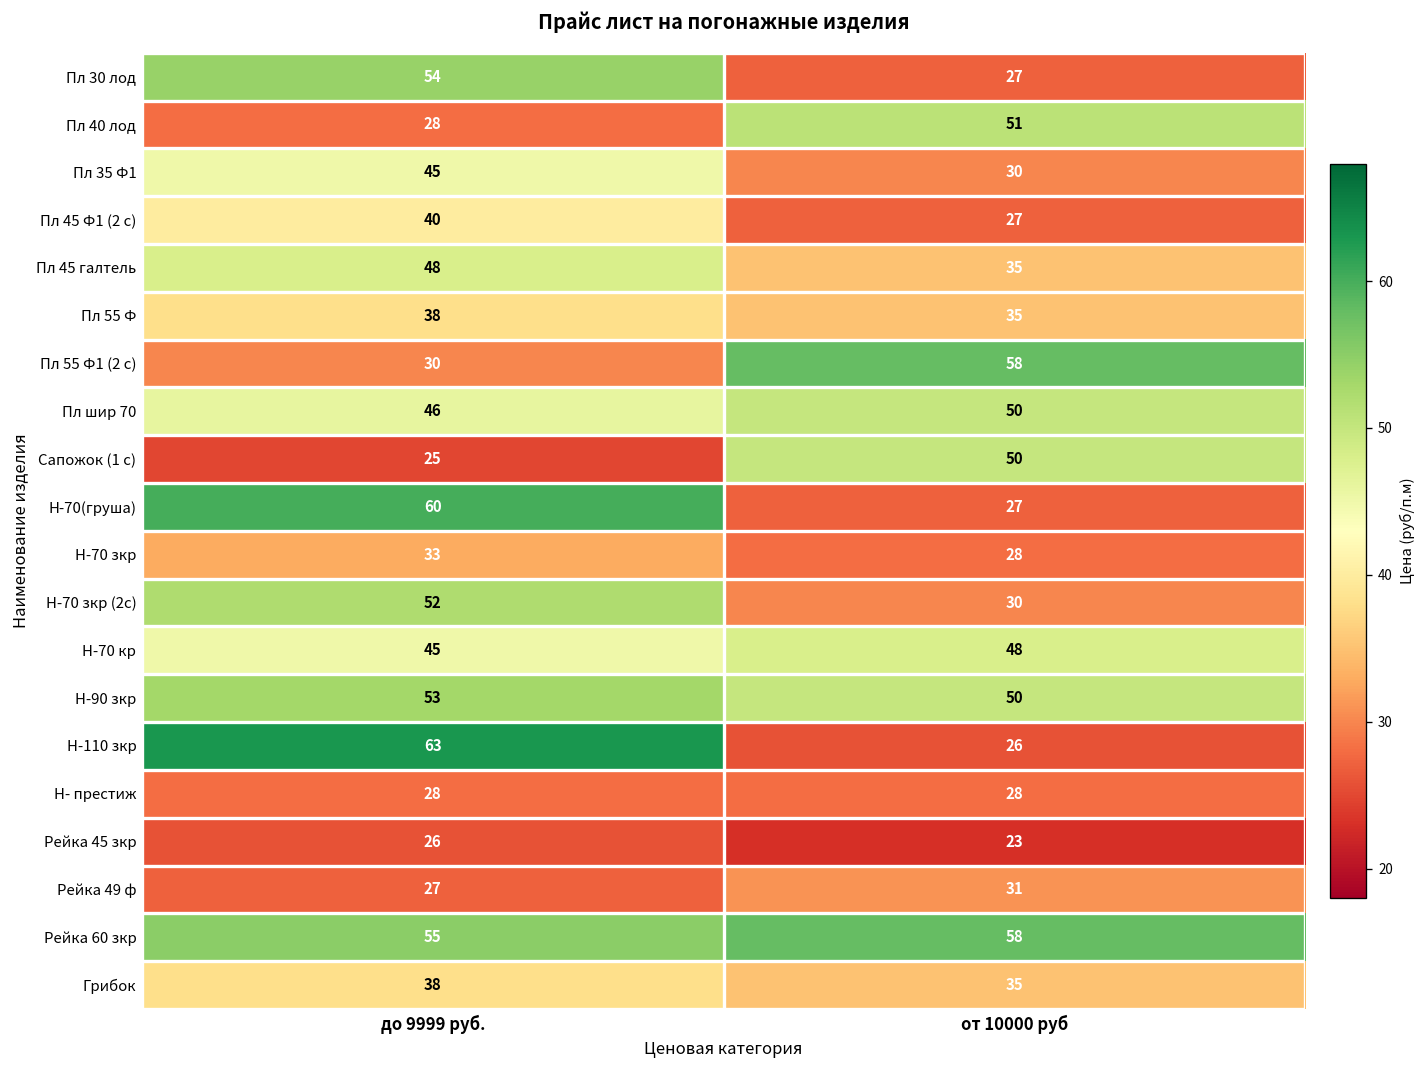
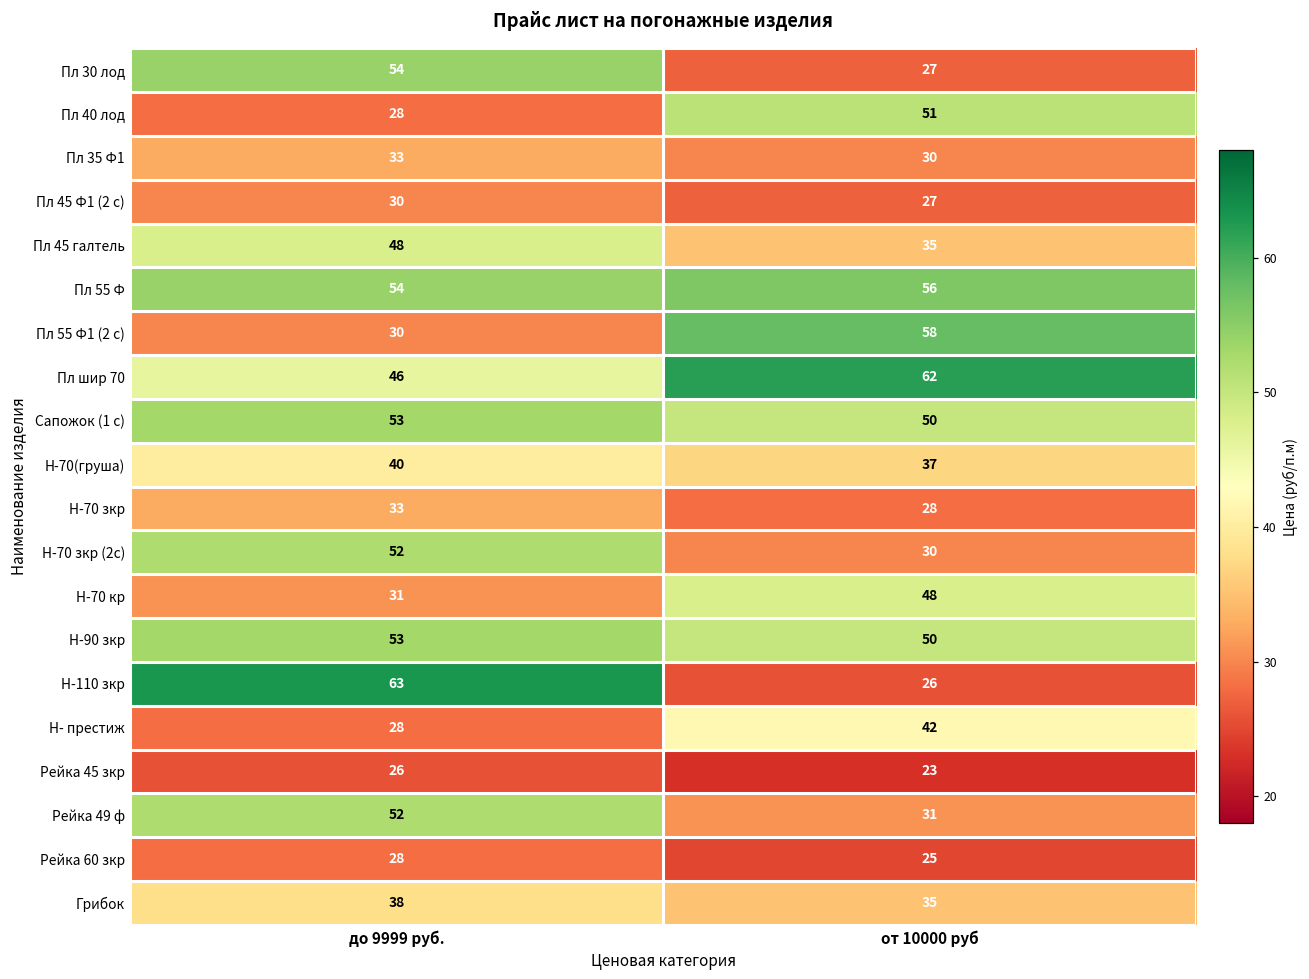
  {
    "Пл 30 лод": {
      "до 9999 руб.": 54,
      "от 10000 руб": 27
    },
    "Пл 40 лод": {
      "до 9999 руб.": 28,
      "от 10000 руб": 51
    },
    "Пл 35 Ф1": {
-     "до 9999 руб.": 45,
+     "до 9999 руб.": 33,
      "от 10000 руб": 30
    },
    "Пл 45 Ф1 (2 с)": {
-     "до 9999 руб.": 40,
+     "до 9999 руб.": 30,
      "от 10000 руб": 27
    },
    "Пл 45 галтель": {
      "до 9999 руб.": 48,
      "от 10000 руб": 35
    },
    "Пл 55 Ф": {
-     "до 9999 руб.": 38,
-     "от 10000 руб": 35
+     "до 9999 руб.": 54,
+     "от 10000 руб": 56
    },
    "Пл 55 Ф1 (2 с)": {
      "до 9999 руб.": 30,
      "от 10000 руб": 58
    },
    "Пл шир 70": {
      "до 9999 руб.": 46,
-     "от 10000 руб": 50
+     "от 10000 руб": 62
    },
    "Сапожок (1 с)": {
-     "до 9999 руб.": 25,
+     "до 9999 руб.": 53,
      "от 10000 руб": 50
    },
    "Н-70(груша)": {
-     "до 9999 руб.": 60,
-     "от 10000 руб": 27
+     "до 9999 руб.": 40,
+     "от 10000 руб": 37
    },
    "Н-70 зкр": {
      "до 9999 руб.": 33,
      "от 10000 руб": 28
    },
    "Н-70 зкр (2с)": {
      "до 9999 руб.": 52,
      "от 10000 руб": 30
    },
    "Н-70 кр": {
-     "до 9999 руб.": 45,
+     "до 9999 руб.": 31,
      "от 10000 руб": 48
    },
    "Н-90 зкр": {
      "до 9999 руб.": 53,
      "от 10000 руб": 50
    },
    "Н-110 зкр": {
      "до 9999 руб.": 63,
      "от 10000 руб": 26
    },
    "Н- престиж": {
      "до 9999 руб.": 28,
-     "от 10000 руб": 28
+     "от 10000 руб": 42
    },
    "Рейка 45 зкр": {
      "до 9999 руб.": 26,
      "от 10000 руб": 23
    },
    "Рейка 49 ф": {
-     "до 9999 руб.": 27,
+     "до 9999 руб.": 52,
      "от 10000 руб": 31
    },
    "Рейка 60 зкр": {
-     "до 9999 руб.": 55,
-     "от 10000 руб": 58
+     "до 9999 руб.": 28,
+     "от 10000 руб": 25
    },
    "Грибок": {
      "до 9999 руб.": 38,
      "от 10000 руб": 35
    }
  }
